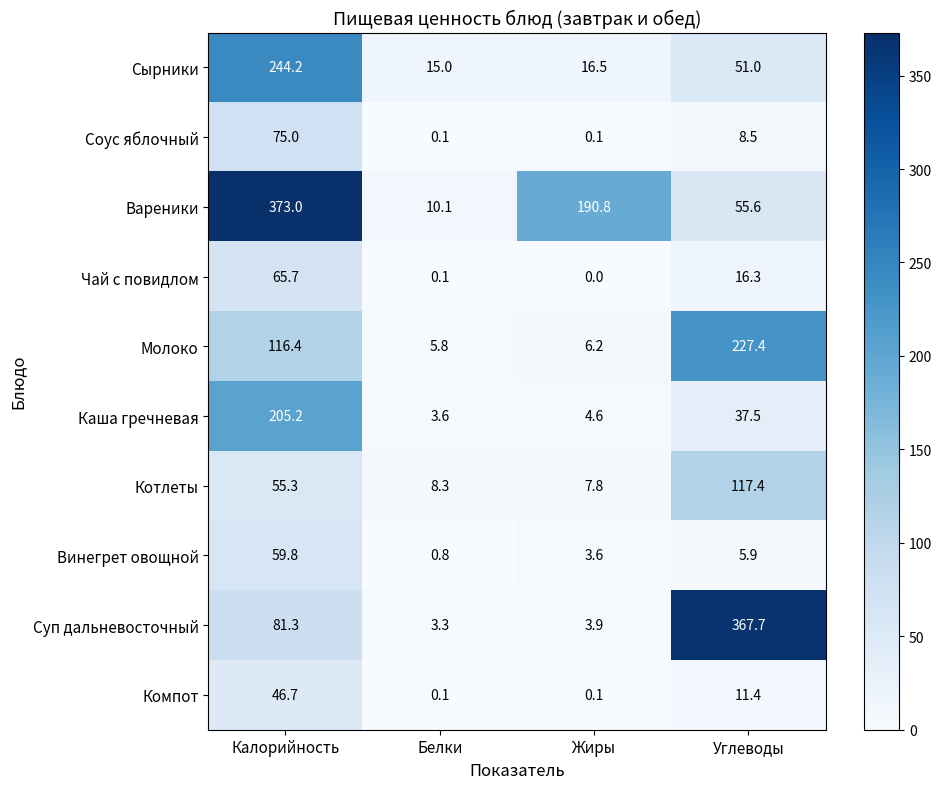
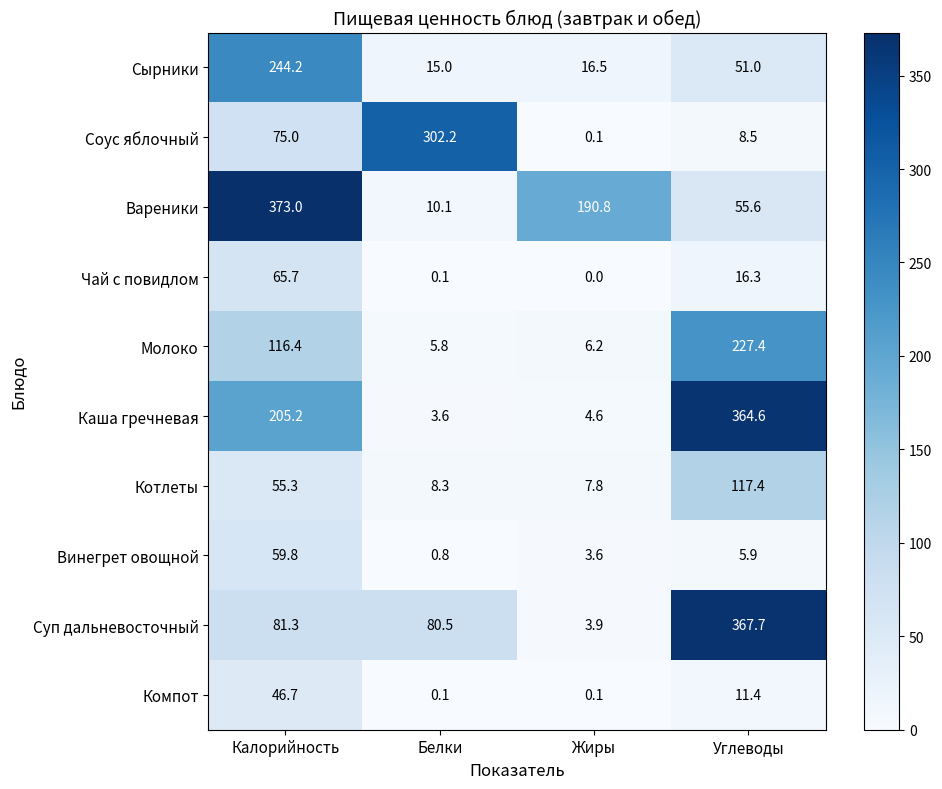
  {
    "Сырники": {
      "Калорийность": 244.2,
      "Белки": 15.0,
      "Жиры": 16.5,
      "Углеводы": 51.0
    },
    "Соус яблочный": {
      "Калорийность": 75.0,
-     "Белки": 0.1,
+     "Белки": 302.2,
      "Жиры": 0.1,
      "Углеводы": 8.5
    },
    "Вареники": {
      "Калорийность": 373.0,
      "Белки": 10.1,
      "Жиры": 190.8,
      "Углеводы": 55.6
    },
    "Чай с повидлом": {
      "Калорийность": 65.7,
      "Белки": 0.1,
      "Жиры": 0.0,
      "Углеводы": 16.3
    },
    "Молоко": {
      "Калорийность": 116.4,
      "Белки": 5.8,
      "Жиры": 6.2,
      "Углеводы": 227.4
    },
    "Каша гречневая": {
      "Калорийность": 205.2,
      "Белки": 3.6,
      "Жиры": 4.6,
-     "Углеводы": 37.5
+     "Углеводы": 364.6
    },
    "Котлеты": {
      "Калорийность": 55.3,
      "Белки": 8.3,
      "Жиры": 7.8,
      "Углеводы": 117.4
    },
    "Винегрет овощной": {
      "Калорийность": 59.8,
      "Белки": 0.8,
      "Жиры": 3.6,
      "Углеводы": 5.9
    },
    "Суп дальневосточный": {
      "Калорийность": 81.3,
-     "Белки": 3.3,
+     "Белки": 80.5,
      "Жиры": 3.9,
      "Углеводы": 367.7
    },
    "Компот": {
      "Калорийность": 46.7,
      "Белки": 0.1,
      "Жиры": 0.1,
      "Углеводы": 11.4
    }
  }
